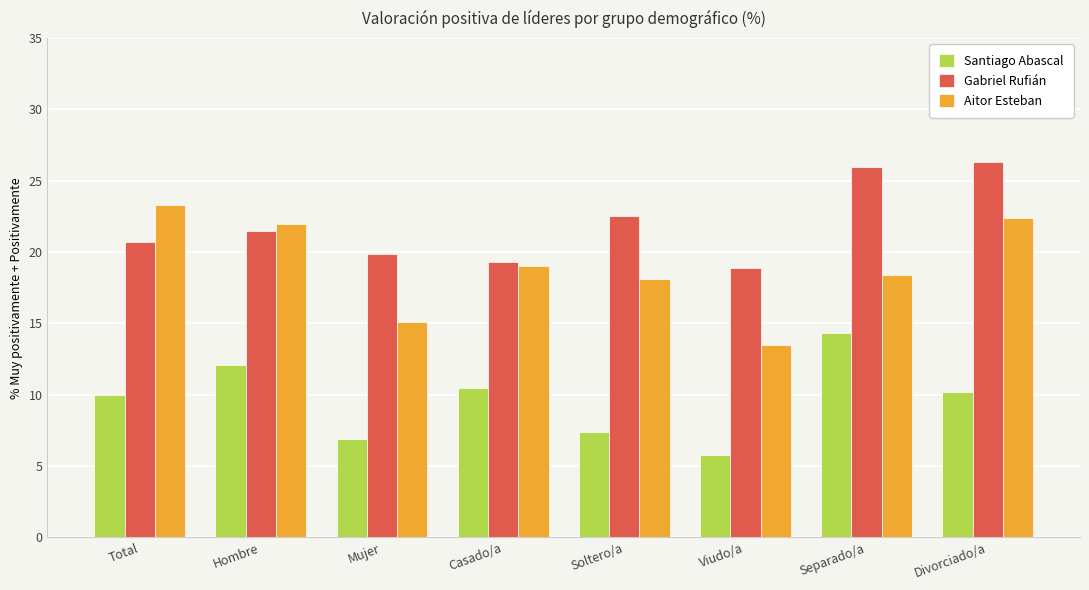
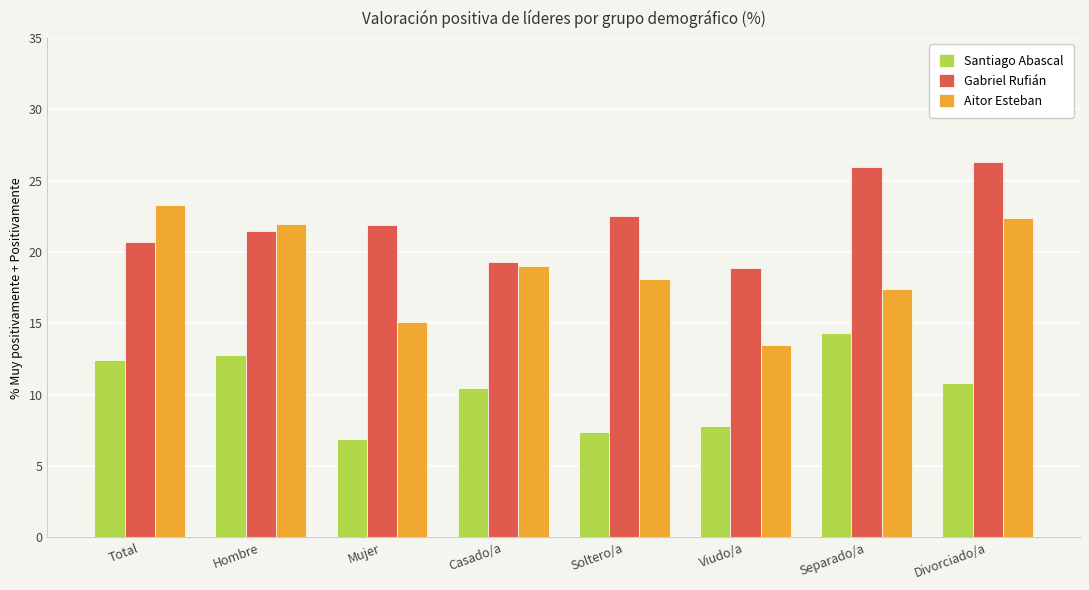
  {
    "Santiago Abascal": {
-     "Total": 10.0,
-     "Hombre": 12.1,
+     "Total": 12.4,
+     "Hombre": 12.8,
      "Mujer": 6.9,
      "Casado/a": 10.5,
      "Soltero/a": 7.4,
-     "Viudo/a": 5.8,
+     "Viudo/a": 7.8,
      "Separado/a": 14.3,
-     "Divorciado/a": 10.2
+     "Divorciado/a": 10.8
    },
    "Gabriel Rufián": {
      "Total": 20.7,
      "Hombre": 21.5,
-     "Mujer": 19.9,
+     "Mujer": 21.9,
      "Casado/a": 19.3,
      "Soltero/a": 22.5,
      "Viudo/a": 18.9,
      "Separado/a": 26.0,
      "Divorciado/a": 26.3
    },
    "Aitor Esteban": {
      "Total": 23.3,
      "Hombre": 22.0,
      "Mujer": 15.1,
      "Casado/a": 19.0,
      "Soltero/a": 18.1,
      "Viudo/a": 13.5,
-     "Separado/a": 18.4,
+     "Separado/a": 17.4,
      "Divorciado/a": 22.4
    }
  }
